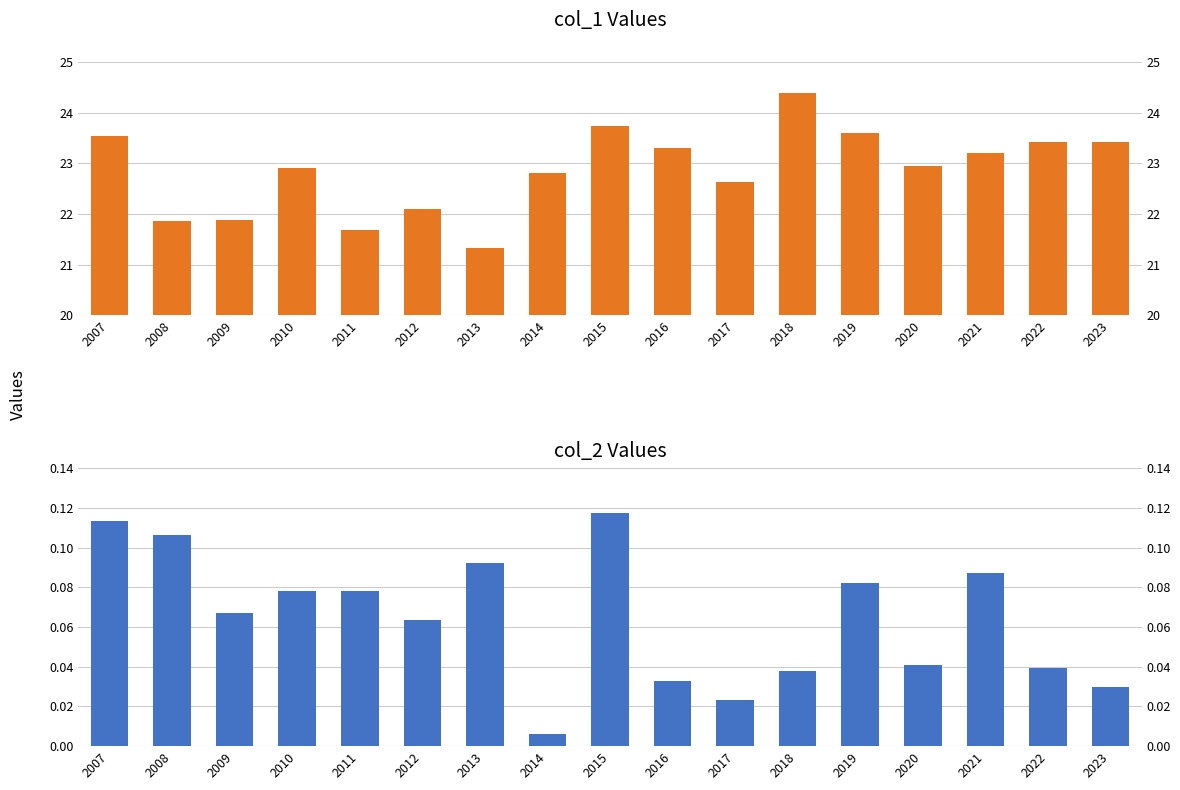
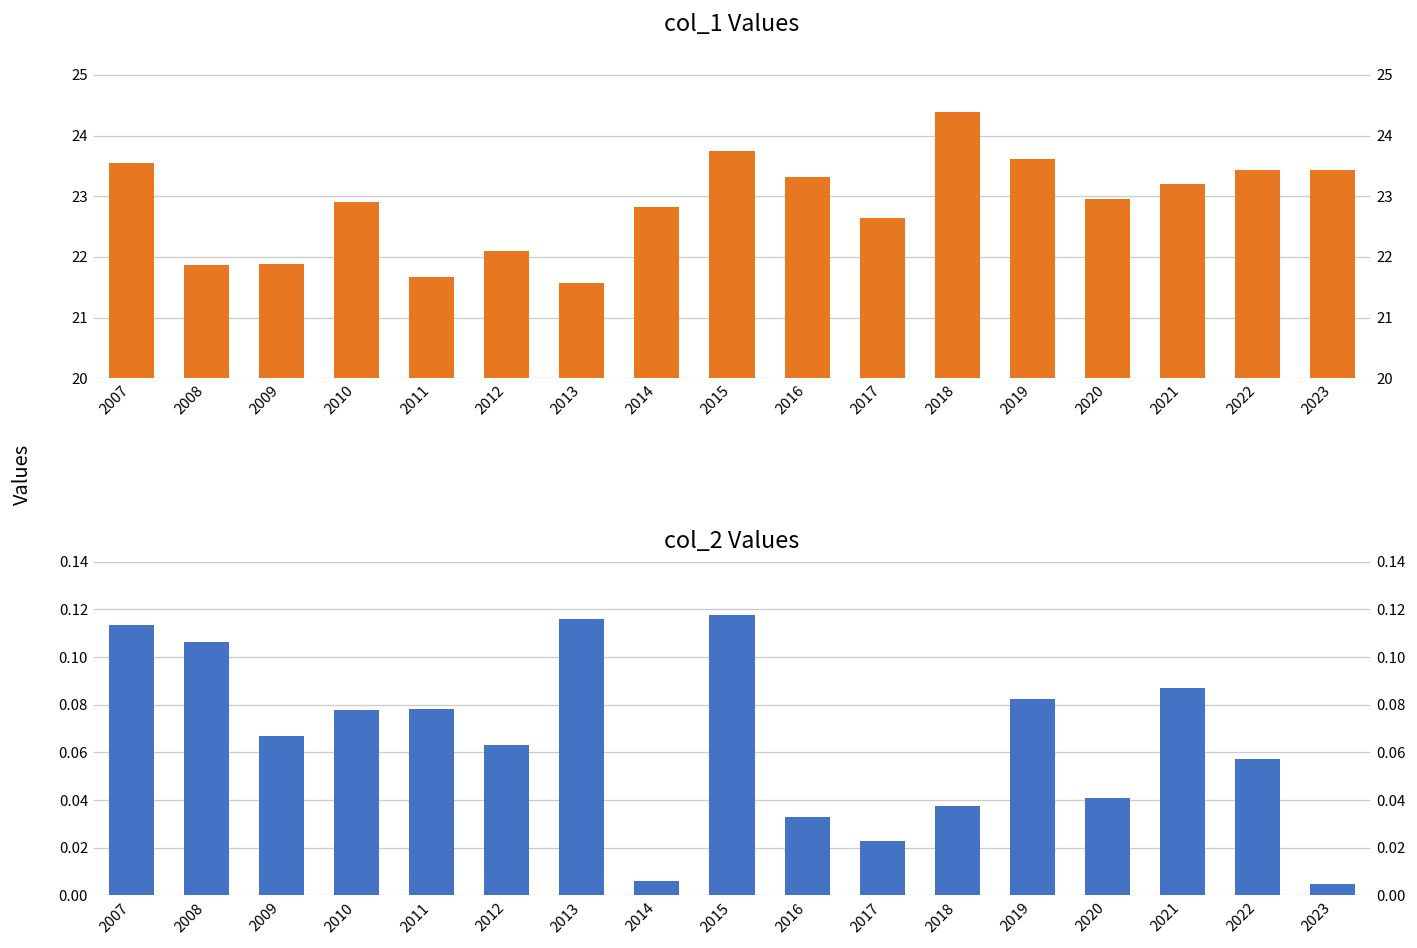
  {
    "col_1 Values": {
      "2007": 23.5,
      "2008": 21.9,
      "2009": 21.9,
      "2010": 22.9,
      "2011": 21.7,
      "2012": 22.1,
-     "2013": 21.3,
+     "2013": 21.6,
      "2014": 22.8,
      "2015": 23.7,
      "2016": 23.3,
      "2017": 22.6,
      "2018": 24.4,
      "2019": 23.6,
      "2020": 23.0,
      "2021": 23.2,
      "2022": 23.4,
      "2023": 23.4
    },
    "col_2 Values": {
      "2007": 0.114,
      "2008": 0.106,
      "2009": 0.067,
      "2010": 0.078,
      "2011": 0.078,
      "2012": 0.063,
-     "2013": 0.092,
+     "2013": 0.116,
      "2014": 0.006,
      "2015": 0.118,
      "2016": 0.033,
      "2017": 0.023,
      "2018": 0.038,
      "2019": 0.082,
      "2020": 0.041,
      "2021": 0.087,
-     "2022": 0.039,
-     "2023": 0.030
+     "2022": 0.057,
+     "2023": 0.005
    }
  }
